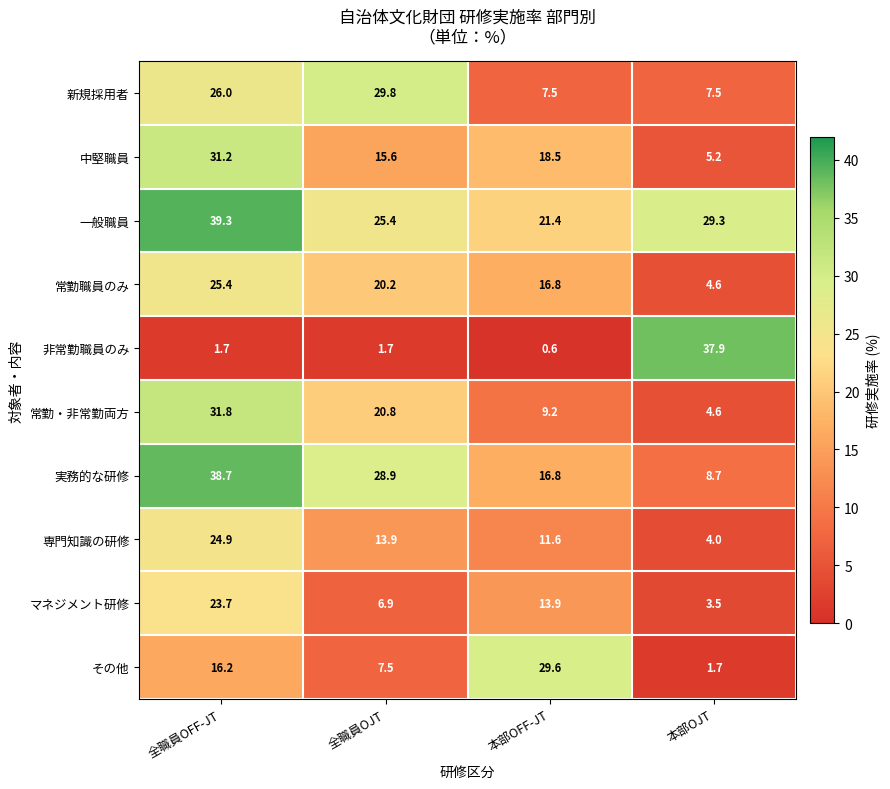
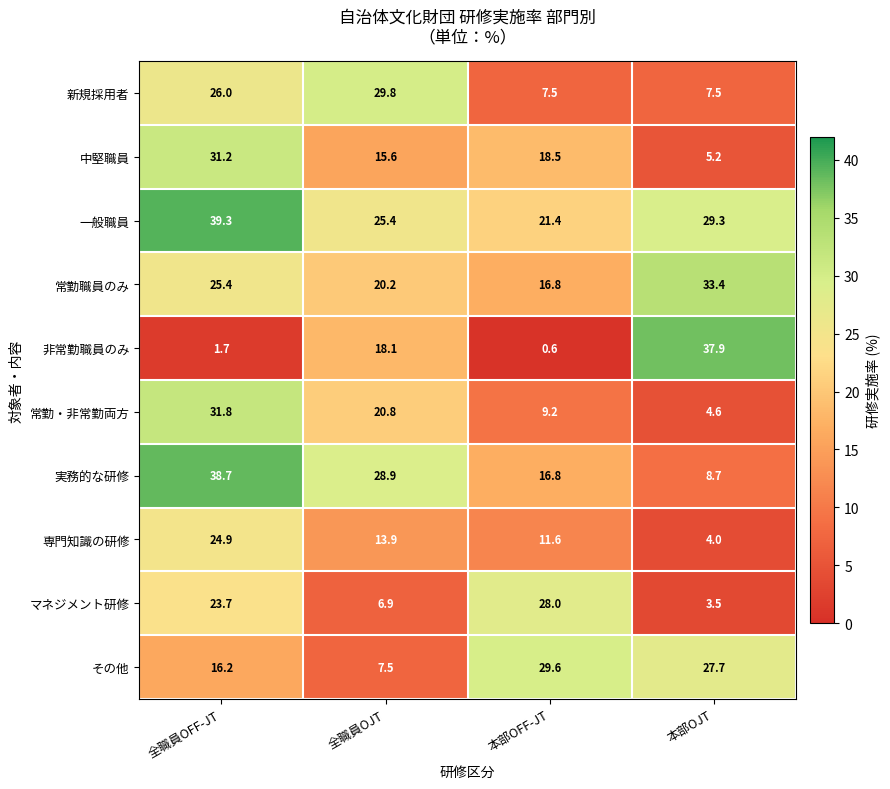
  {
    "新規採用者": {
      "全職員OFF-JT": 26.0,
      "全職員OJT": 29.8,
      "本部OFF-JT": 7.5,
      "本部OJT": 7.5
    },
    "中堅職員": {
      "全職員OFF-JT": 31.2,
      "全職員OJT": 15.6,
      "本部OFF-JT": 18.5,
      "本部OJT": 5.2
    },
    "一般職員": {
      "全職員OFF-JT": 39.3,
      "全職員OJT": 25.4,
      "本部OFF-JT": 21.4,
      "本部OJT": 29.3
    },
    "常勤職員のみ": {
      "全職員OFF-JT": 25.4,
      "全職員OJT": 20.2,
      "本部OFF-JT": 16.8,
-     "本部OJT": 4.6
+     "本部OJT": 33.4
    },
    "非常勤職員のみ": {
      "全職員OFF-JT": 1.7,
-     "全職員OJT": 1.7,
+     "全職員OJT": 18.1,
      "本部OFF-JT": 0.6,
      "本部OJT": 37.9
    },
    "常勤・非常勤両方": {
      "全職員OFF-JT": 31.8,
      "全職員OJT": 20.8,
      "本部OFF-JT": 9.2,
      "本部OJT": 4.6
    },
    "実務的な研修": {
      "全職員OFF-JT": 38.7,
      "全職員OJT": 28.9,
      "本部OFF-JT": 16.8,
      "本部OJT": 8.7
    },
    "専門知識の研修": {
      "全職員OFF-JT": 24.9,
      "全職員OJT": 13.9,
      "本部OFF-JT": 11.6,
      "本部OJT": 4.0
    },
    "マネジメント研修": {
      "全職員OFF-JT": 23.7,
      "全職員OJT": 6.9,
-     "本部OFF-JT": 13.9,
+     "本部OFF-JT": 28.0,
      "本部OJT": 3.5
    },
    "その他": {
      "全職員OFF-JT": 16.2,
      "全職員OJT": 7.5,
      "本部OFF-JT": 29.6,
-     "本部OJT": 1.7
+     "本部OJT": 27.7
    }
  }
